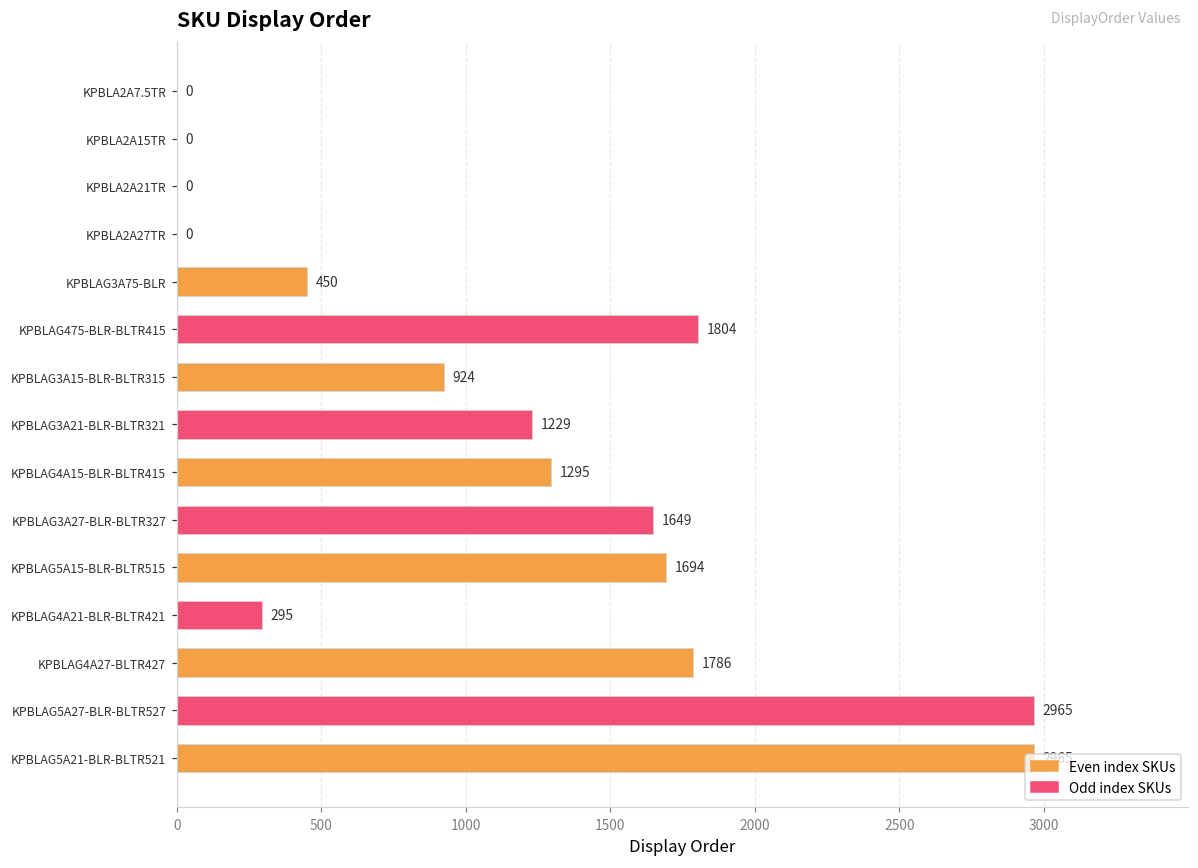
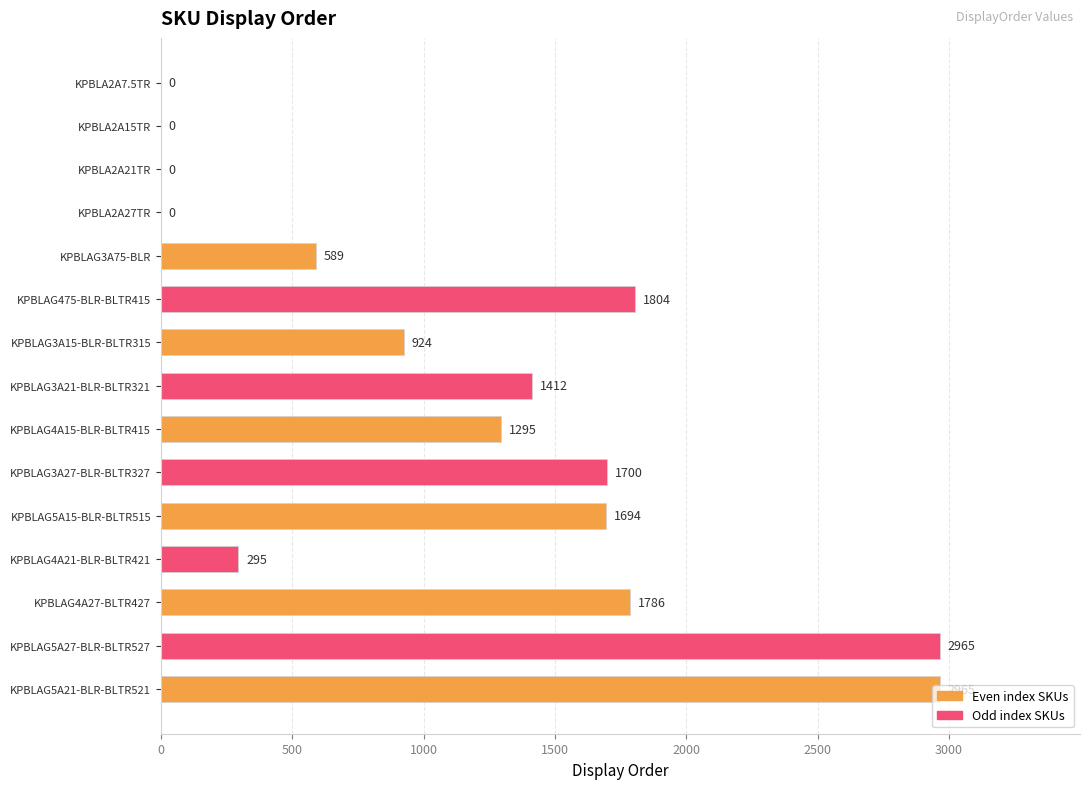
  {
    "KPBLA2A7.5TR": 0,
    "KPBLA2A15TR": 0,
    "KPBLA2A21TR": 0,
    "KPBLA2A27TR": 0,
-   "KPBLAG3A75-BLR": 450,
+   "KPBLAG3A75-BLR": 589,
    "KPBLAG475-BLR-BLTR415": 1804,
    "KPBLAG3A15-BLR-BLTR315": 924,
-   "KPBLAG3A21-BLR-BLTR321": 1229,
+   "KPBLAG3A21-BLR-BLTR321": 1412,
    "KPBLAG4A15-BLR-BLTR415": 1295,
-   "KPBLAG3A27-BLR-BLTR327": 1649,
+   "KPBLAG3A27-BLR-BLTR327": 1700,
    "KPBLAG5A15-BLR-BLTR515": 1694,
    "KPBLAG4A21-BLR-BLTR421": 295,
    "KPBLAG4A27-BLTR427": 1786,
    "KPBLAG5A27-BLR-BLTR527": 2965
  }
